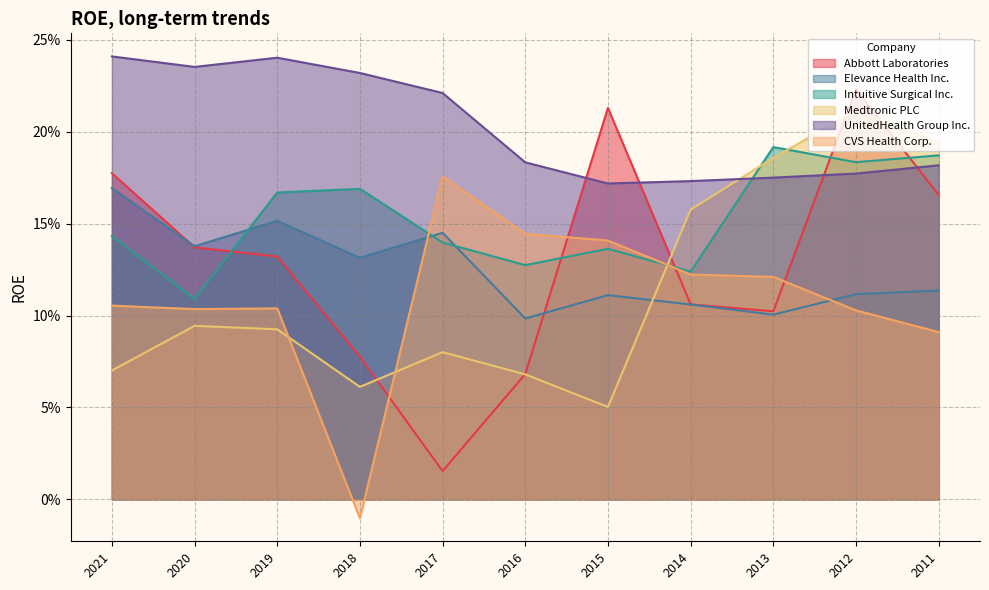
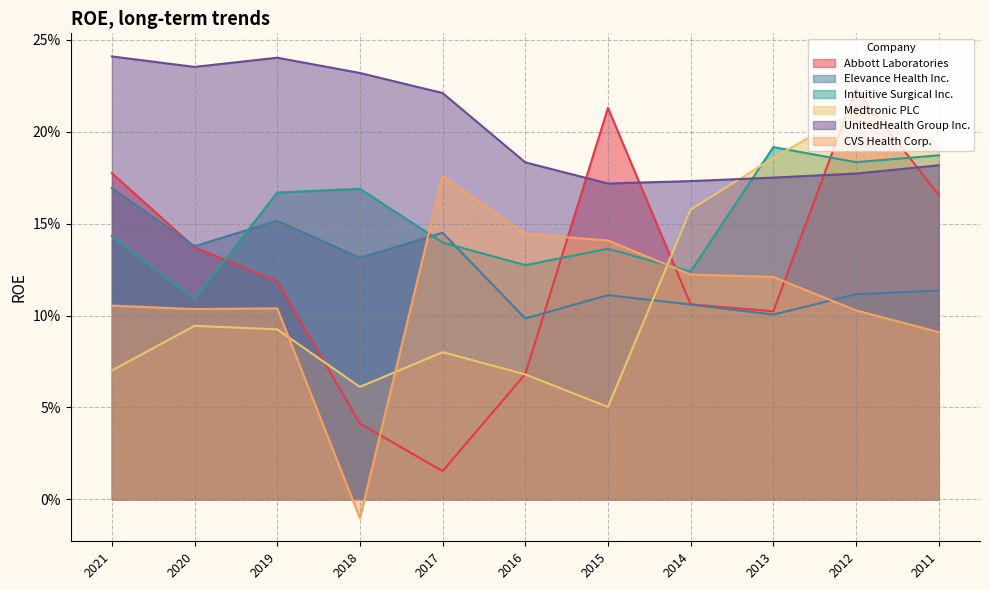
  {
    "Abbott Laboratories": {
      "2021": "17.7%",
-     "2019": "13.2%",
-     "2018": "7.8%",
+     "2019": "11.9%",
+     "2018": "4.1%",
      "2017": "1.5%",
      "2015": "21.3%",
      "2013": "10.2%",
      "2011": "16.6%"
    }
  }
